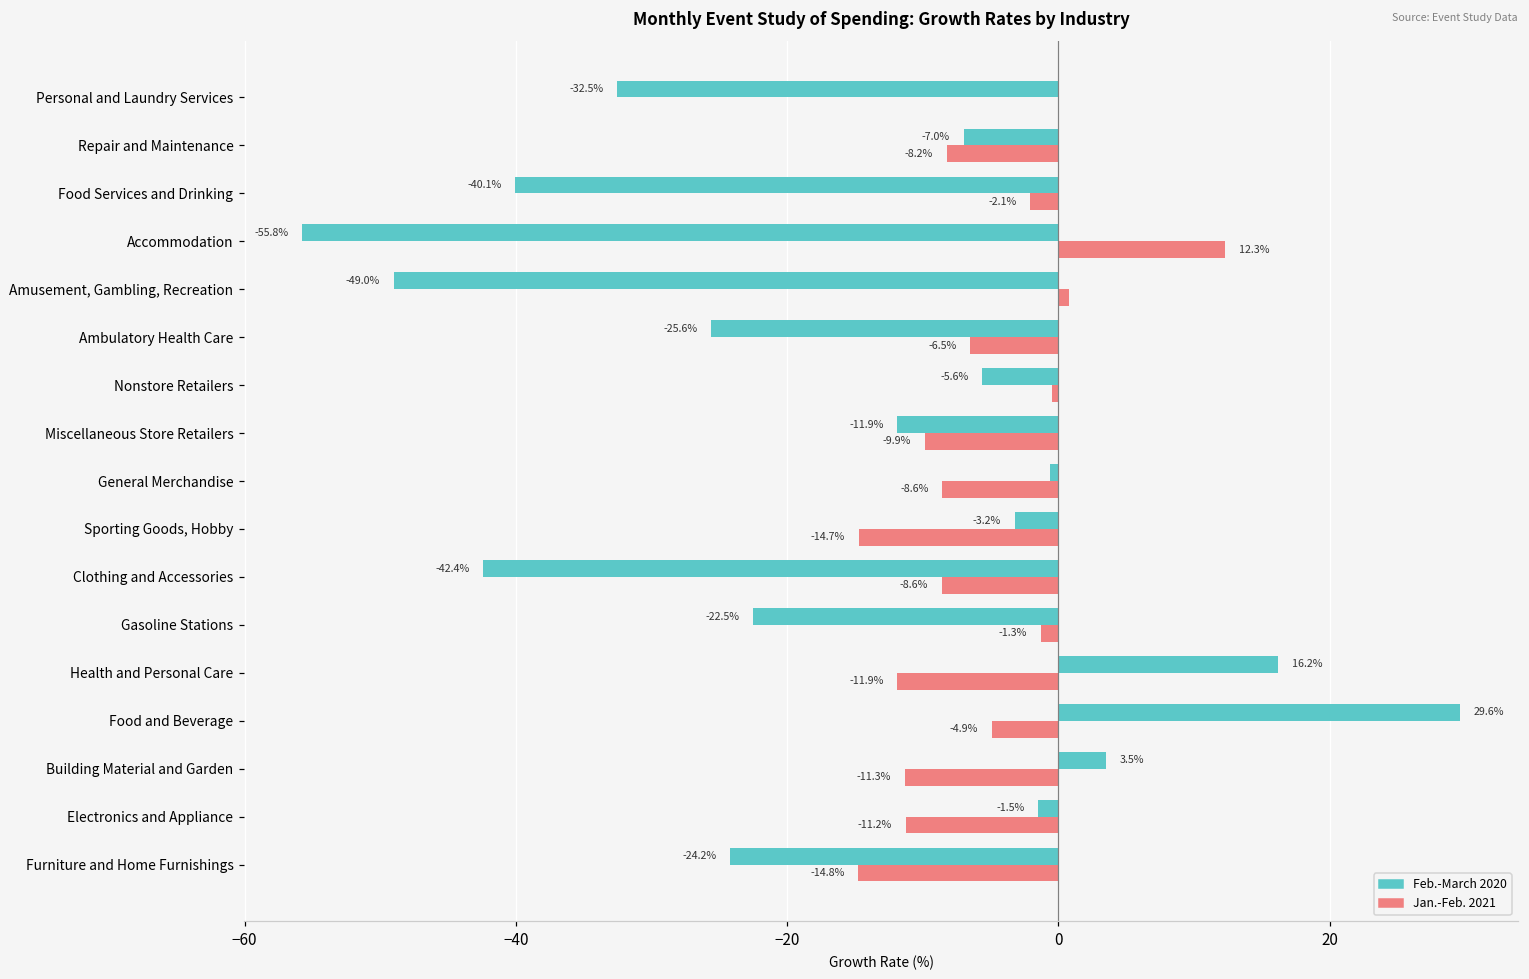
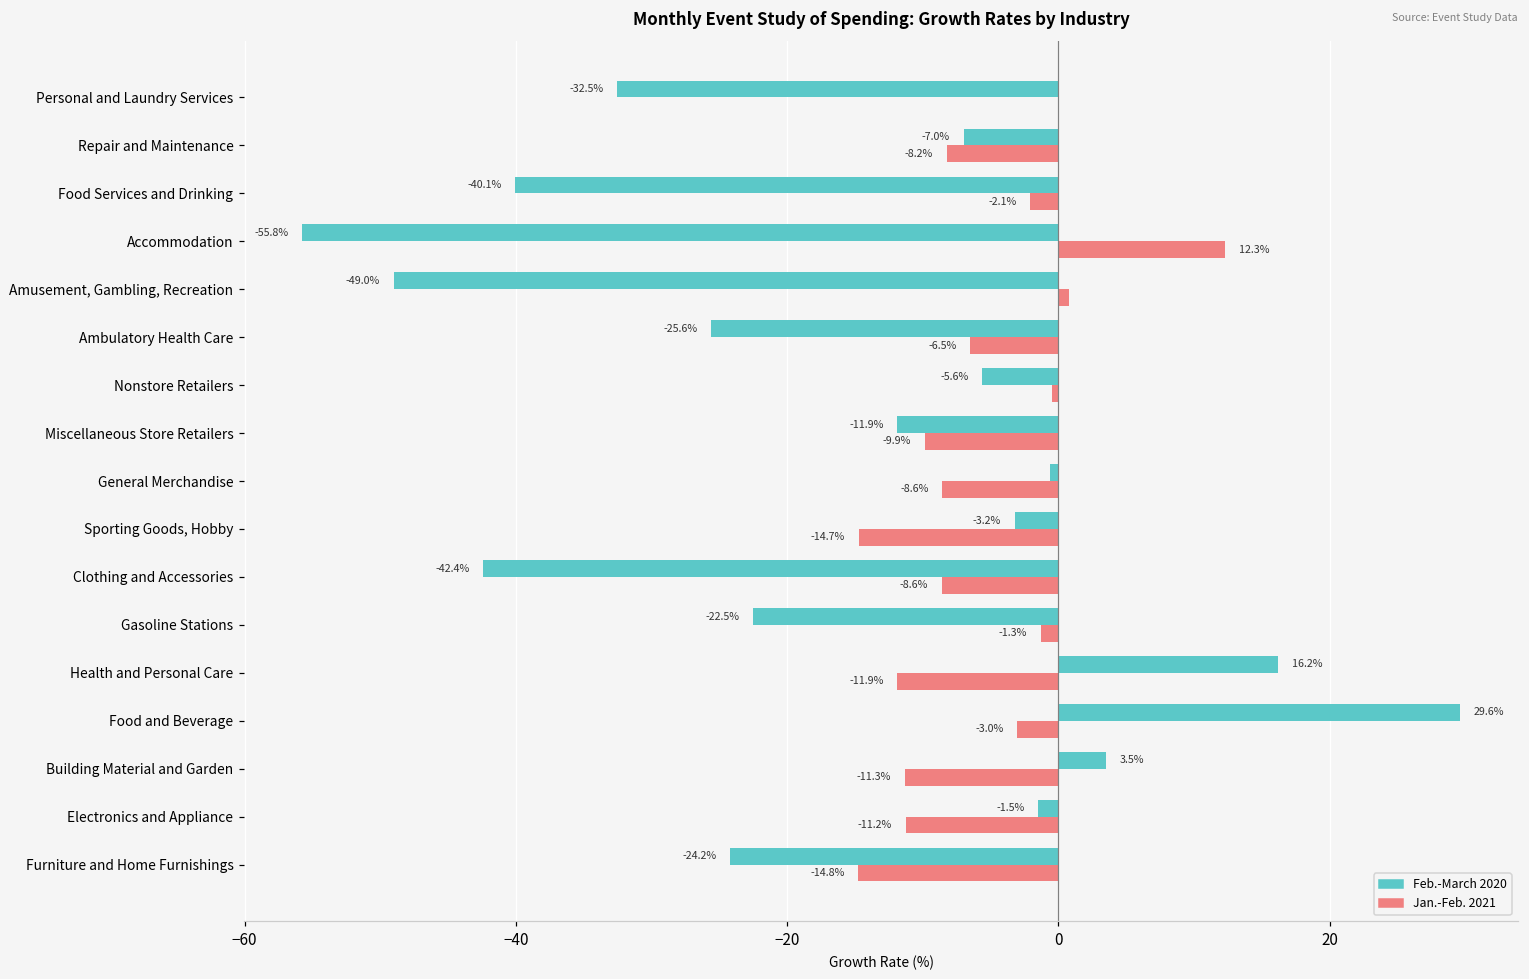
  {
    "Feb.-March 2020": {
      "Personal and Laundry Services": "-32.5%",
      "Repair and Maintenance": "-7.0%",
      "Food Services and Drinking": "-40.1%",
      "Accommodation": "-55.8%",
      "Amusement, Gambling, Recreation": "-49.0%",
      "Ambulatory Health Care": "-25.6%",
      "Nonstore Retailers": "-5.6%",
      "Miscellaneous Store Retailers": "-11.9%",
      "Sporting Goods, Hobby": "-3.2%",
      "Clothing and Accessories": "-42.4%",
      "Gasoline Stations": "-22.5%",
      "Health and Personal Care": "16.2%",
      "Food and Beverage": "29.6%",
      "Building Material and Garden": "3.5%",
      "Electronics and Appliance": "-1.5%",
      "Furniture and Home Furnishings": "-24.2%"
    },
    "Jan.-Feb. 2021": {
      "Repair and Maintenance": "-8.2%",
      "Food Services and Drinking": "-2.1%",
      "Accommodation": "12.3%",
      "Ambulatory Health Care": "-6.5%",
      "Miscellaneous Store Retailers": "-9.9%",
      "General Merchandise": "-8.6%",
      "Sporting Goods, Hobby": "-14.7%",
      "Clothing and Accessories": "-8.6%",
      "Gasoline Stations": "-1.3%",
      "Health and Personal Care": "-11.9%",
-     "Food and Beverage": "-4.9%",
+     "Food and Beverage": "-3.0%",
      "Building Material and Garden": "-11.3%",
      "Electronics and Appliance": "-11.2%",
      "Furniture and Home Furnishings": "-14.8%"
    }
  }
